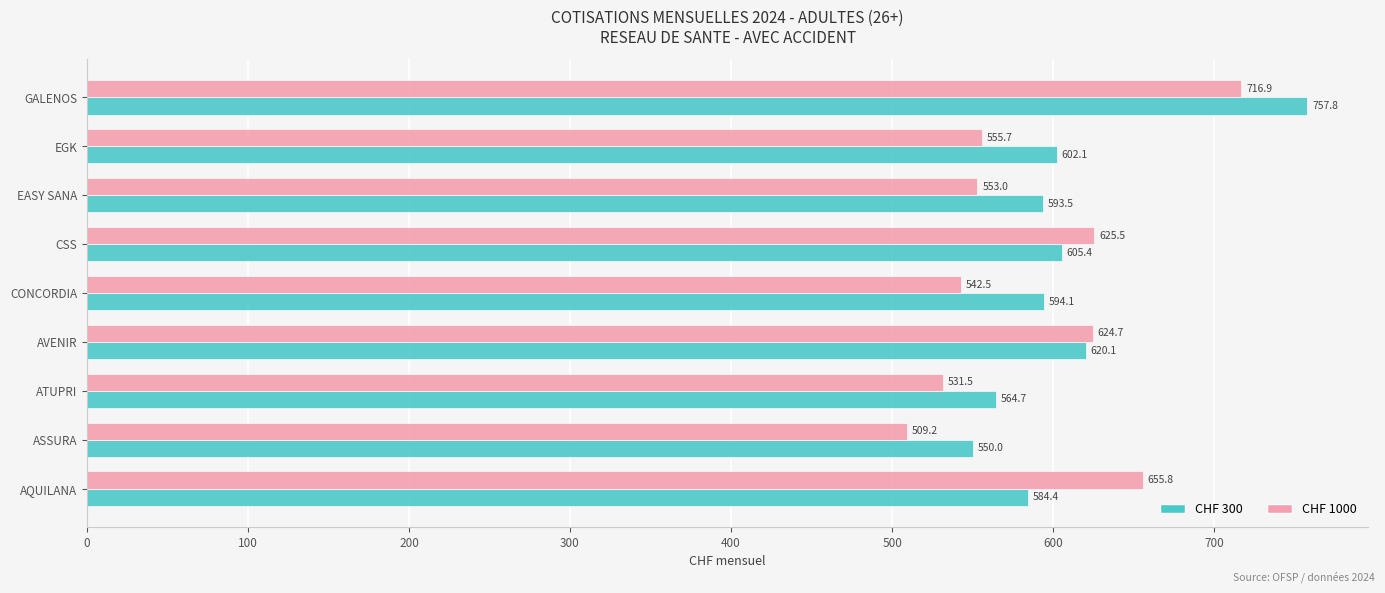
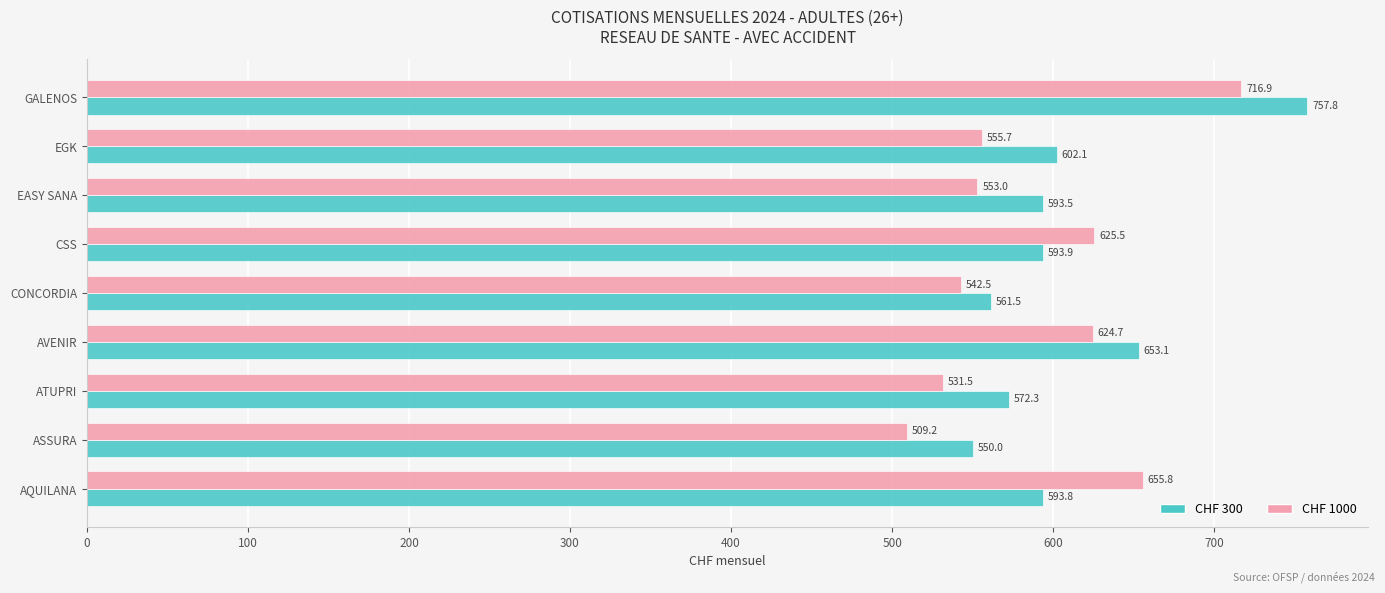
  {
    "CHF 300": {
      "GALENOS": 757.8,
      "EGK": 602.1,
      "EASY SANA": 593.5,
-     "CSS": 605.4,
-     "CONCORDIA": 594.1,
-     "AVENIR": 620.1,
-     "ATUPRI": 564.7,
+     "CSS": 593.9,
+     "CONCORDIA": 561.5,
+     "AVENIR": 653.1,
+     "ATUPRI": 572.3,
      "ASSURA": 550.0,
-     "AQUILANA": 584.4
+     "AQUILANA": 593.8
    },
    "CHF 1000": {
      "GALENOS": 716.9,
      "EGK": 555.7,
      "EASY SANA": 553.0,
      "CSS": 625.5,
      "CONCORDIA": 542.5,
      "AVENIR": 624.7,
      "ATUPRI": 531.5,
      "ASSURA": 509.2,
      "AQUILANA": 655.8
    }
  }
